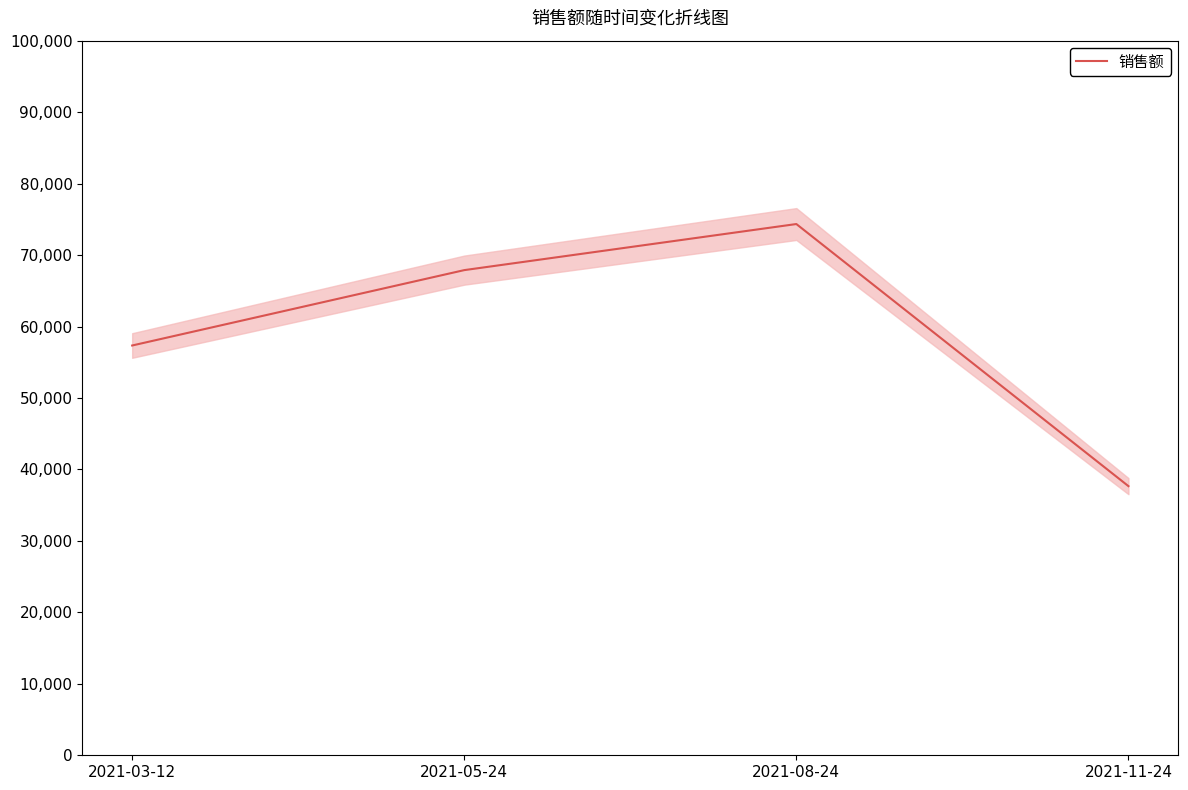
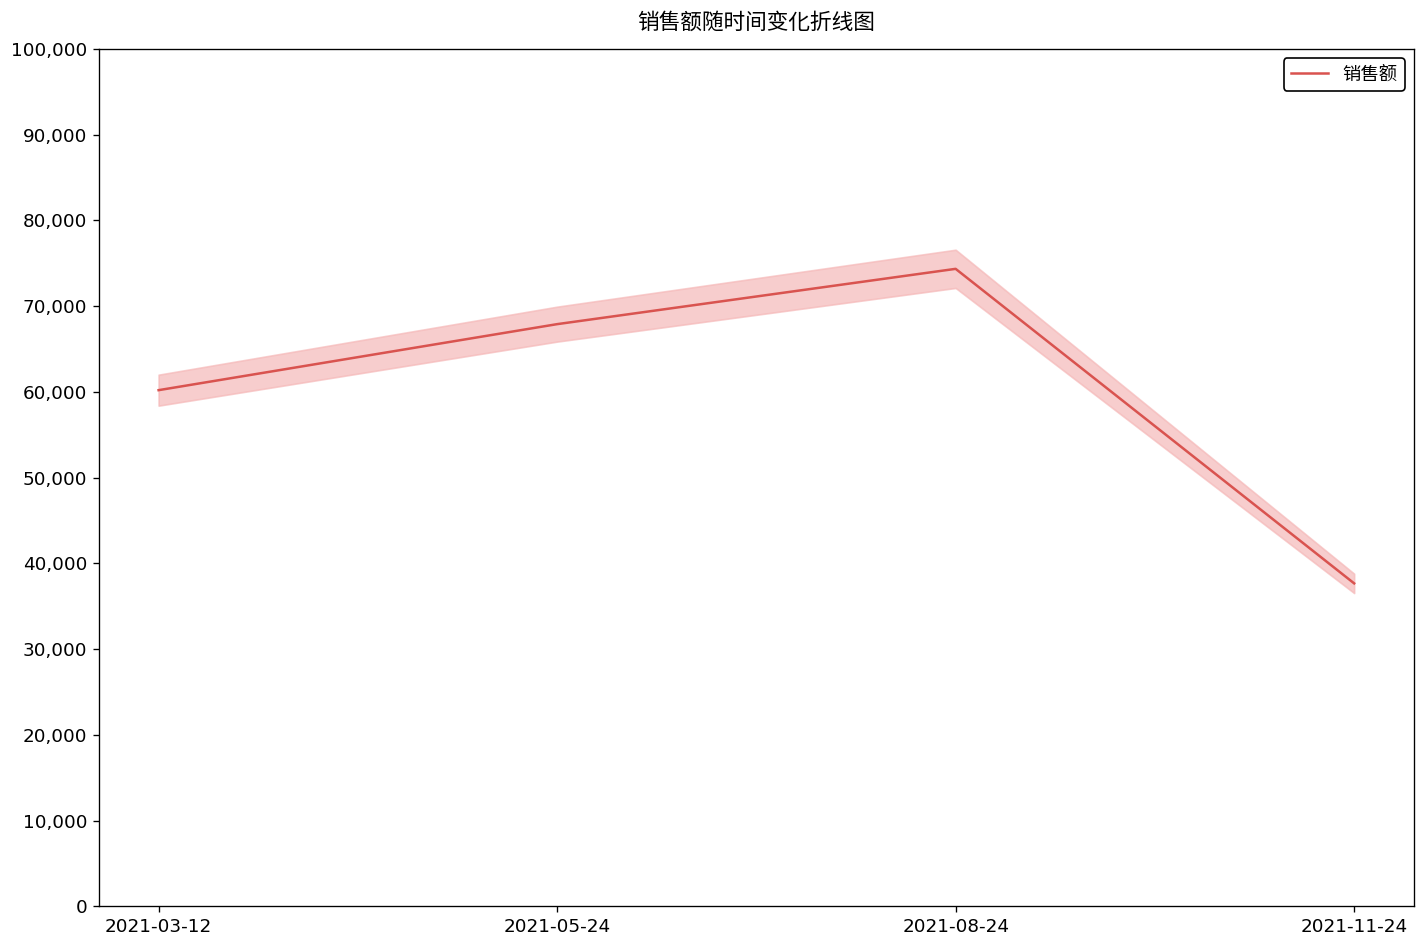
  {
    "销售额": {
-     "2021-03-12": "57,000",
+     "2021-03-12": "60,000",
      "2021-05-24": "68,000",
      "2021-08-24": "74,000",
      "2021-11-24": "38,000"
    }
  }
